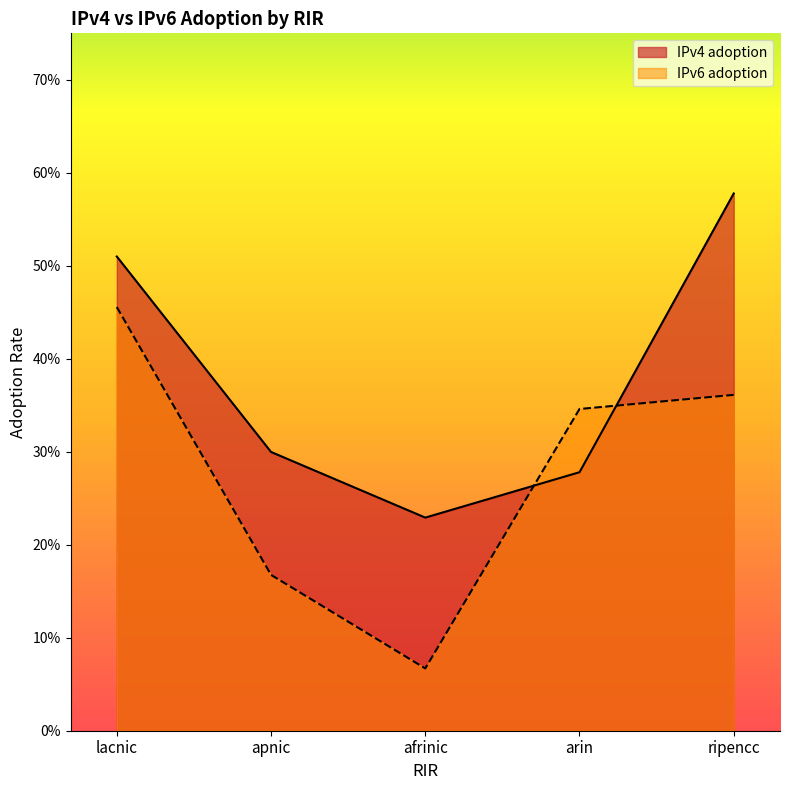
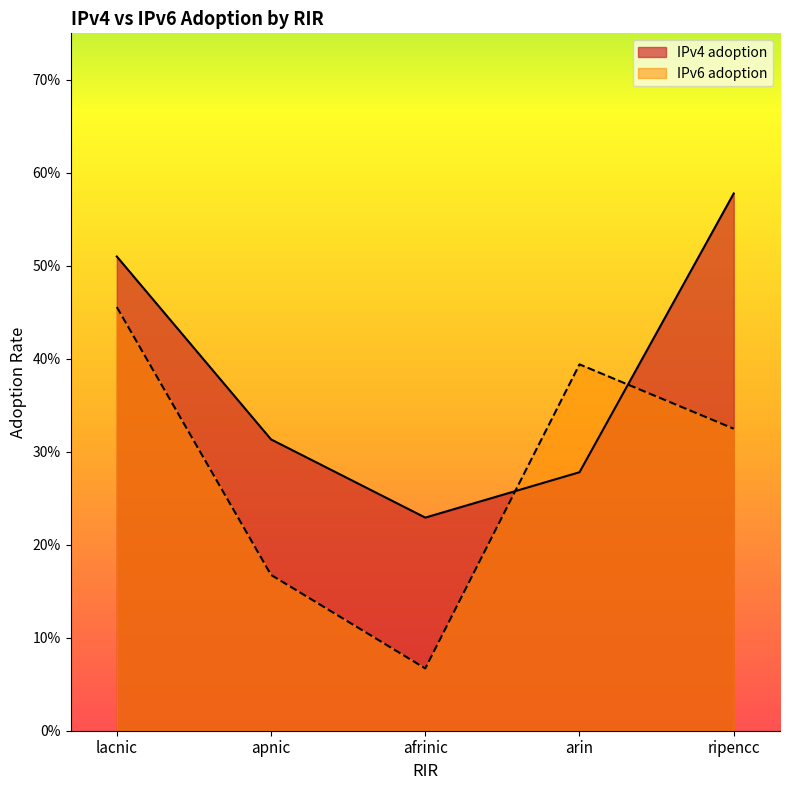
  {
    "IPv4 adoption": {
      "lacnic": "51%",
-     "apnic": "30%",
+     "apnic": "31%",
      "afrinic": "23%",
      "arin": "28%",
      "ripencc": "58%"
    },
    "IPv6 adoption": {
      "lacnic": "46%",
      "apnic": "17%",
      "afrinic": "7%",
-     "arin": "35%",
-     "ripencc": "36%"
+     "arin": "39%",
+     "ripencc": "32%"
    }
  }
